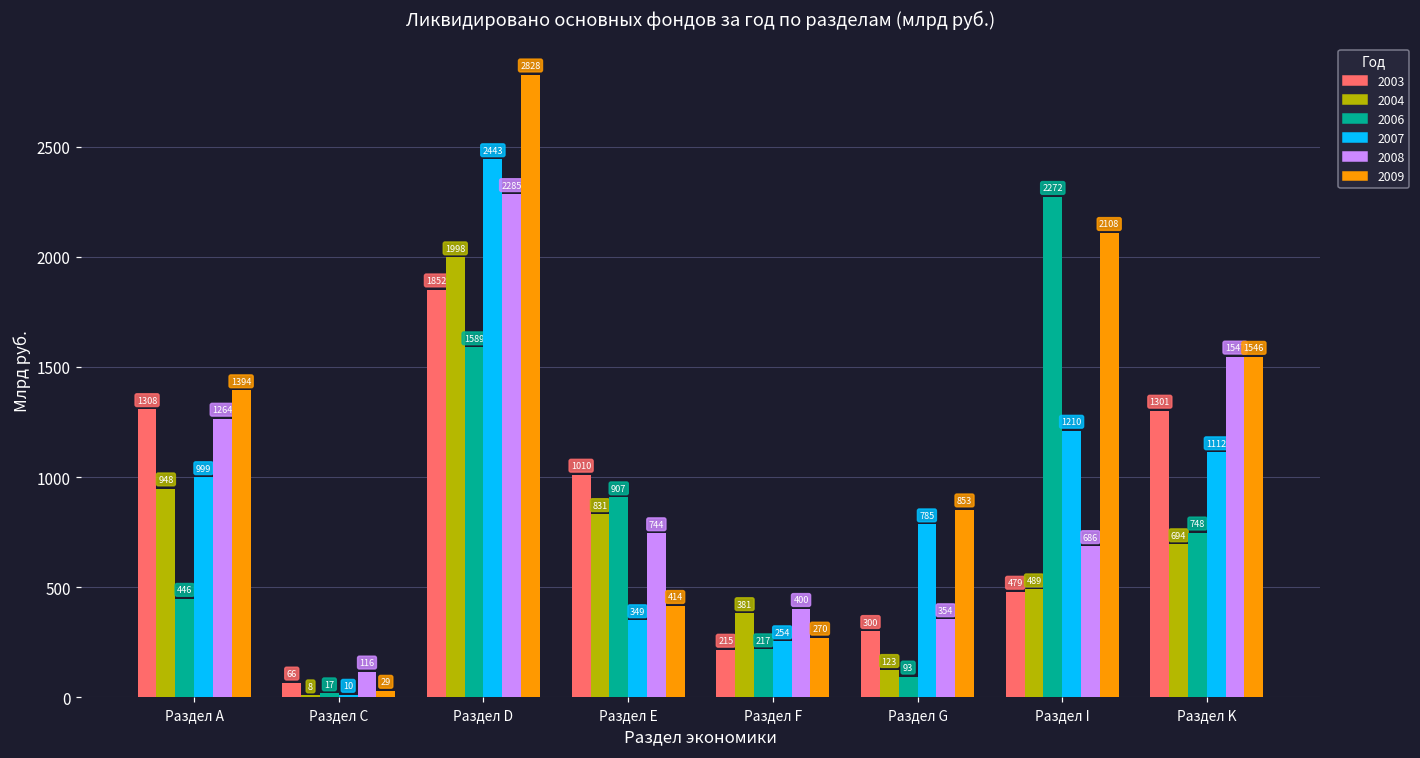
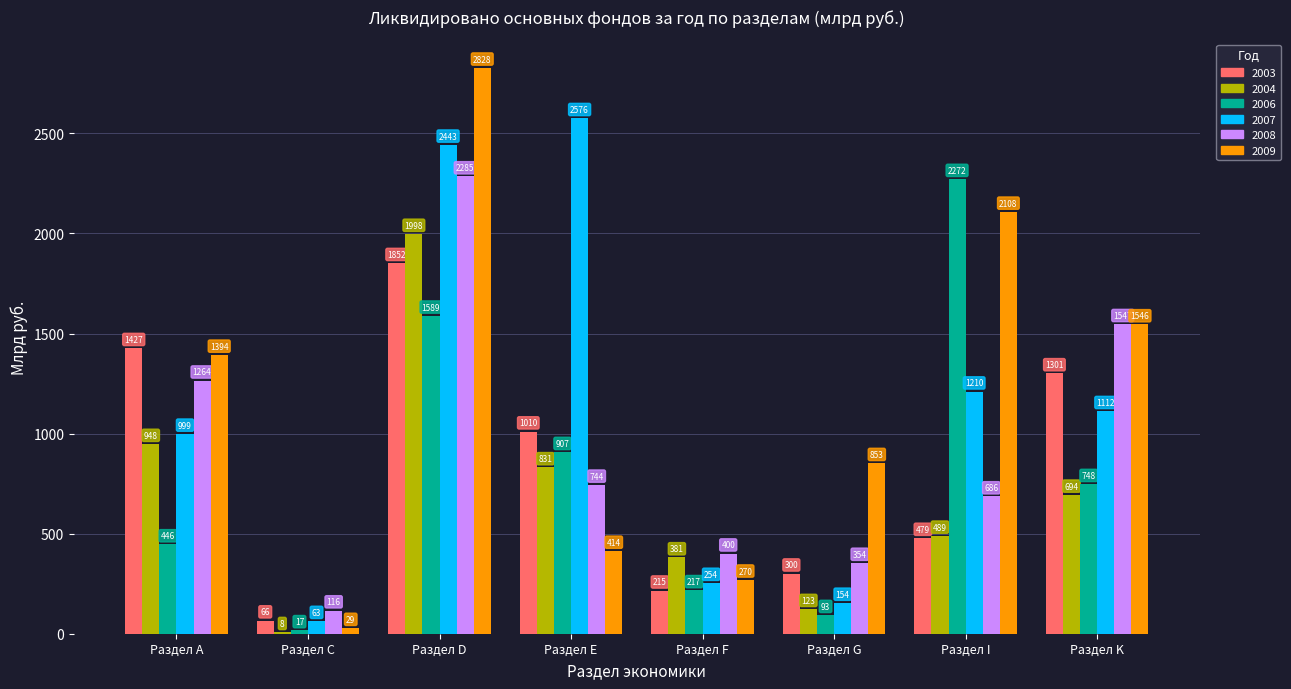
  {
    "2003": {
-     "Раздел А": 1308
+     "Раздел А": 1427
    },
    "2007": {
-     "Раздел С": 10,
-     "Раздел Е": 349,
-     "Раздел G": 785
+     "Раздел С": 63,
+     "Раздел Е": 2576,
+     "Раздел G": 154
    }
  }
